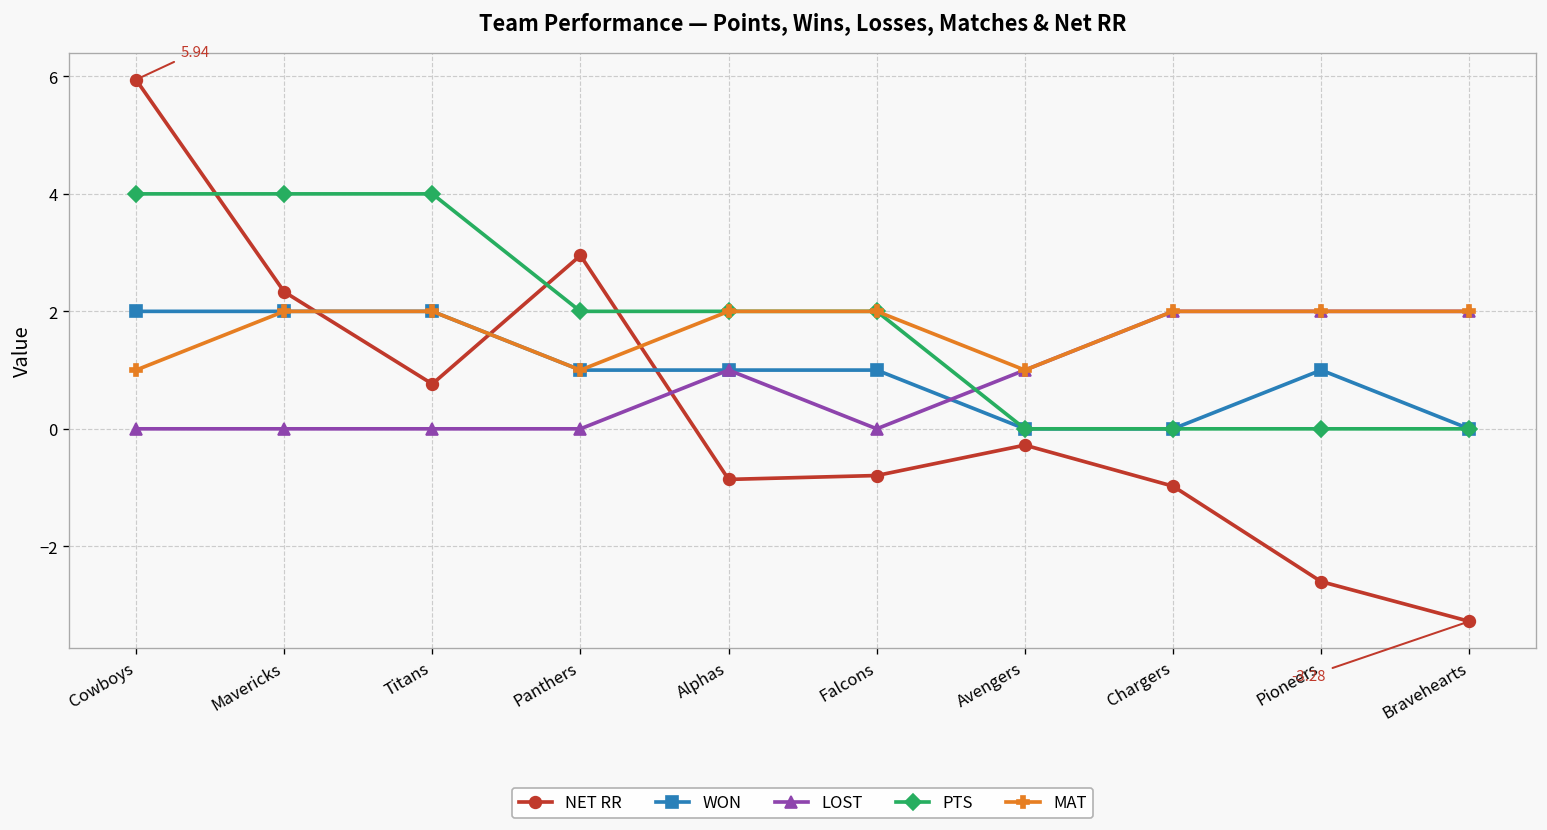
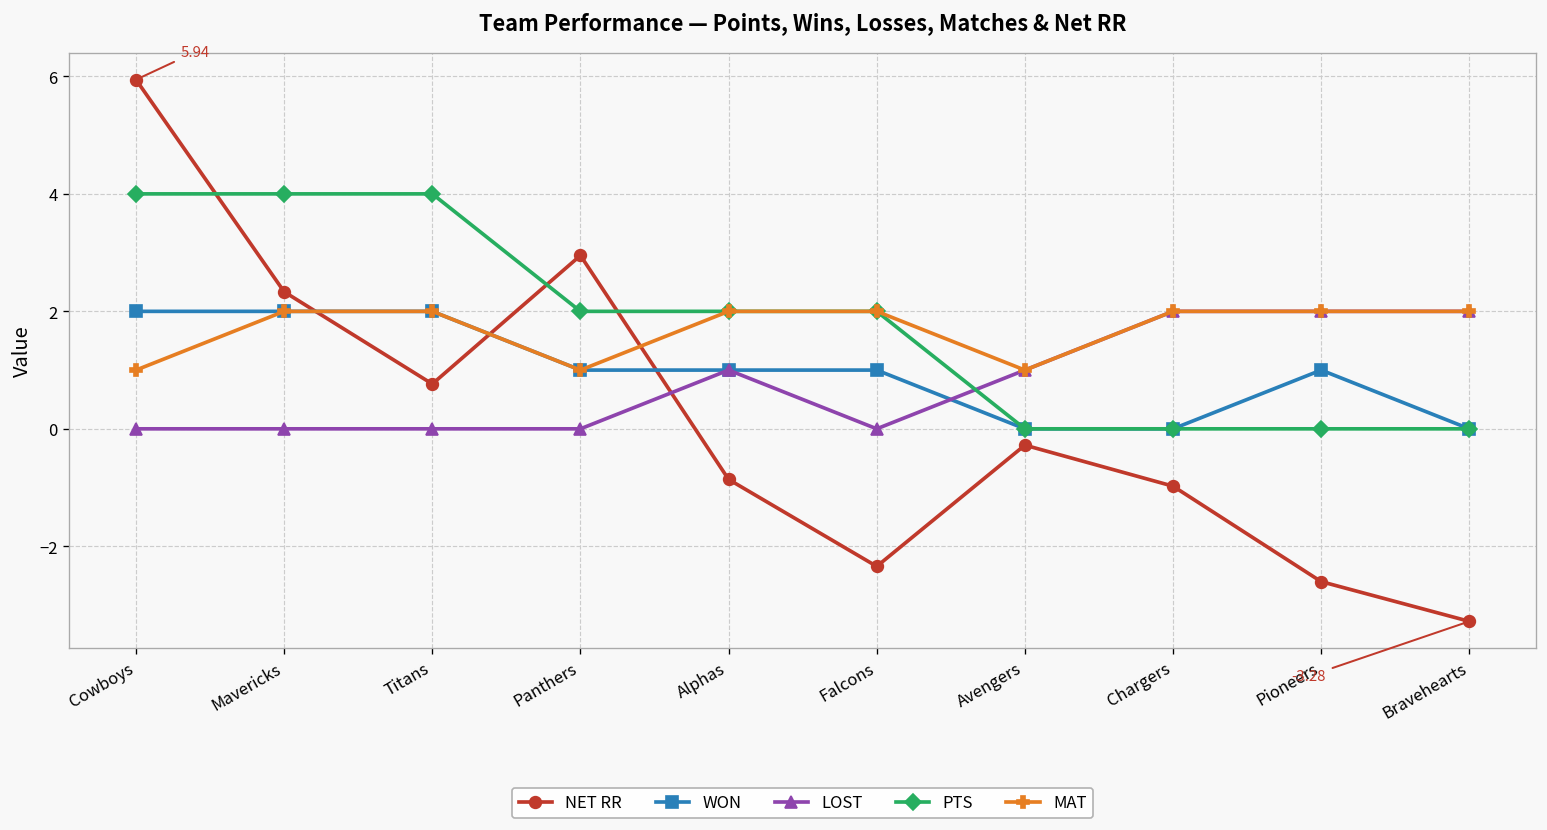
  {
    "NET RR": {
      "Mavericks": 2.3,
      "Titans": 0.8,
      "Panthers": 3.0,
      "Alphas": -0.9,
-     "Falcons": -0.8,
+     "Falcons": -2.3,
      "Avengers": -0.3,
      "Chargers": -1.0,
      "Pioneers": -2.6
    },
    "WON": {
      "Cowboys": 2.0,
      "Falcons": 1.0,
      "Pioneers": 1.0
    },
    "LOST": {
      "Cowboys": 0.0,
      "Mavericks": 0.0,
      "Titans": 0.0,
      "Panthers": 0.0,
      "Falcons": 0.0
    },
    "PTS": {
      "Cowboys": 4.0,
      "Mavericks": 4.0,
      "Titans": 4.0,
      "Panthers": 2.0,
      "Pioneers": 0.0
    },
    "MAT": {
      "Cowboys": 1.0
    }
  }
